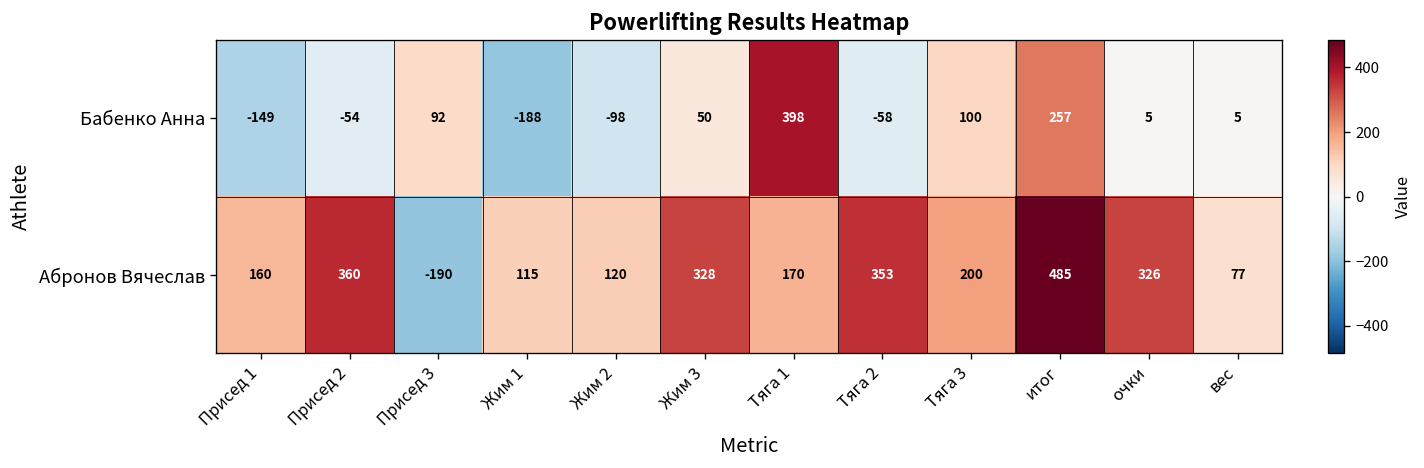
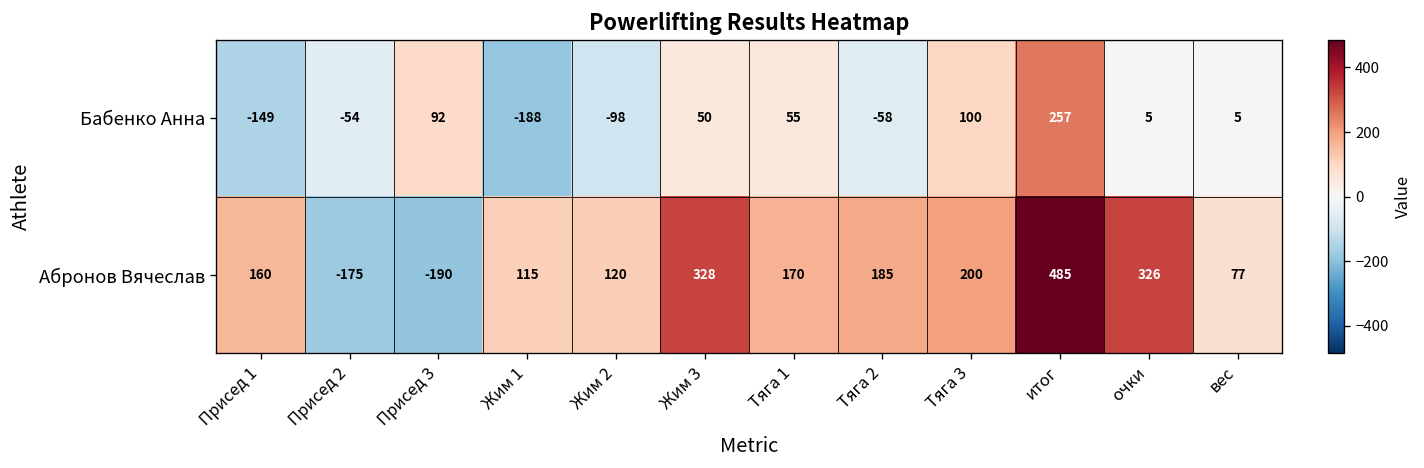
  {
    "Бабенко Анна": {
      "Присед 1": -149,
      "Присед 2": -54,
      "Присед 3": 92,
      "Жим 1": -188,
      "Жим 2": -98,
      "Жим 3": 50,
-     "Тяга 1": 398,
+     "Тяга 1": 55,
      "Тяга 2": -58,
      "Тяга 3": 100,
      "итог": 257,
      "очки": 5,
      "вес": 5
    },
    "Абронов Вячеслав": {
      "Присед 1": 160,
-     "Присед 2": 360,
+     "Присед 2": -175,
      "Присед 3": -190,
      "Жим 1": 115,
      "Жим 2": 120,
      "Жим 3": 328,
      "Тяга 1": 170,
-     "Тяга 2": 353,
+     "Тяга 2": 185,
      "Тяга 3": 200,
      "итог": 485,
      "очки": 326,
      "вес": 77
    }
  }
